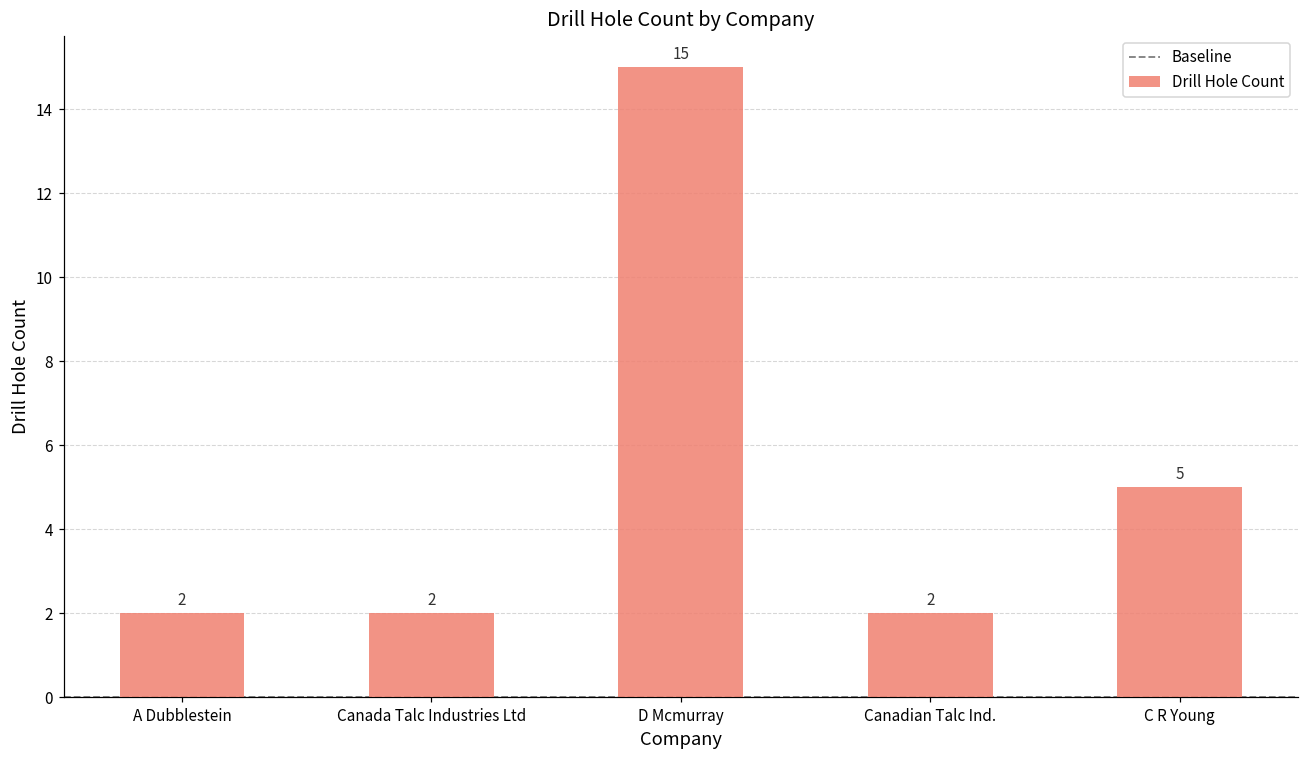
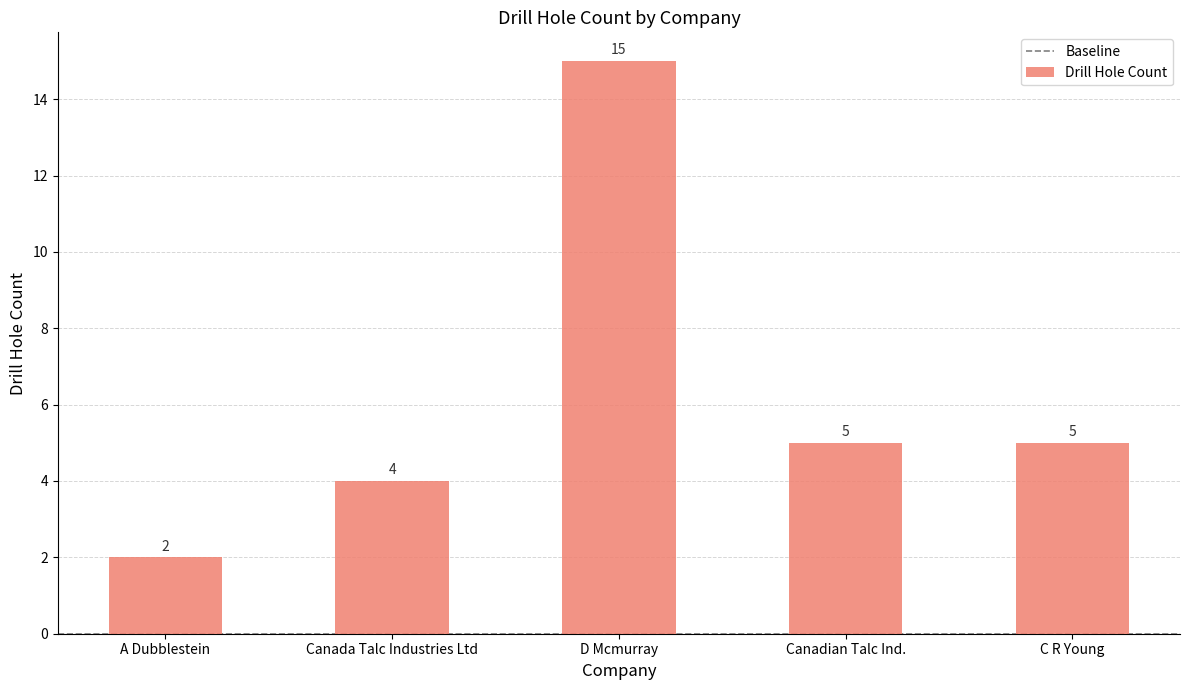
  {
    "A Dubblestein": 2,
-   "Canada Talc Industries Ltd": 2,
+   "Canada Talc Industries Ltd": 4,
    "D Mcmurray": 15,
-   "Canadian Talc Ind.": 2,
+   "Canadian Talc Ind.": 5,
    "C R Young": 5
  }
